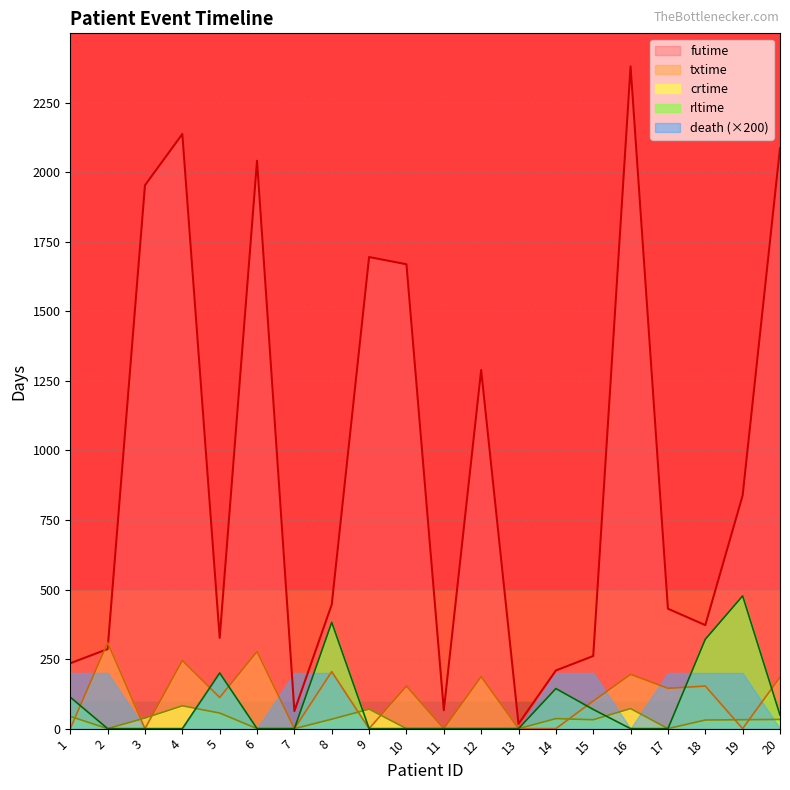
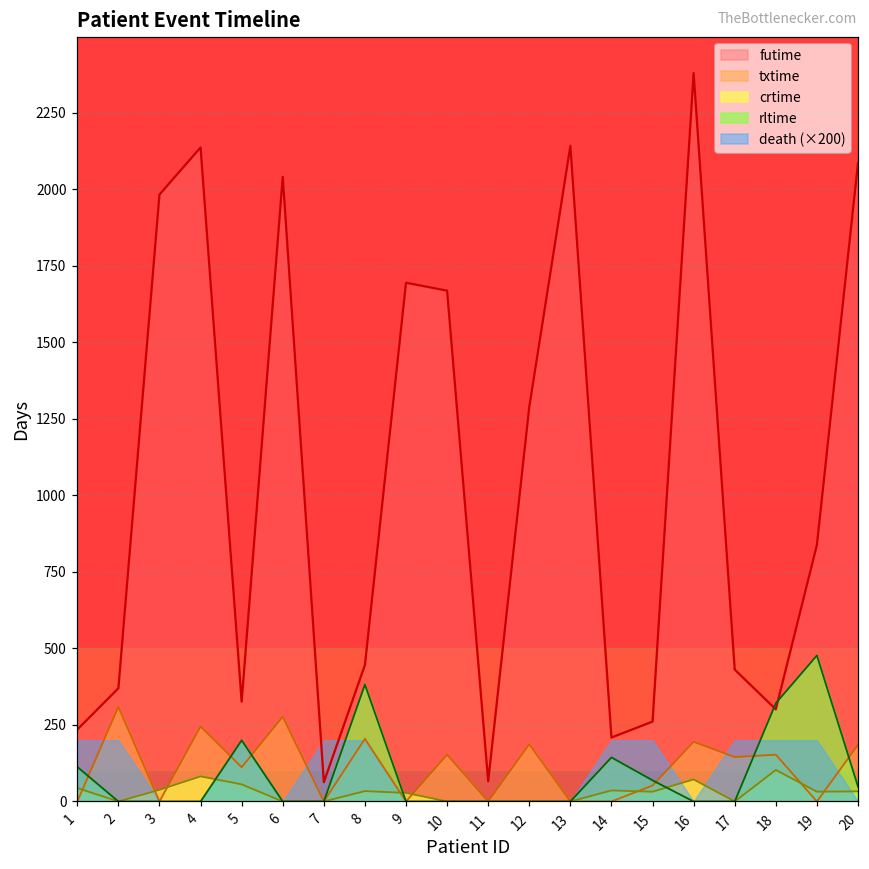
  {
    "futime": {
      "1": 240,
-     "2": 290,
-     "3": 1950,
+     "2": 370,
+     "3": 1980,
      "4": 2140,
      "5": 330,
      "6": 2040,
      "7": 60,
      "8": 450,
      "9": 1700,
      "10": 1670,
      "11": 70,
      "12": 1290,
-     "13": 20,
+     "13": 2140,
      "15": 260,
      "16": 2380,
      "17": 430,
-     "18": 370,
+     "18": 300,
      "19": 840,
      "20": 2090
    },
    "txtime": {
      "1": 0,
      "2": 310,
      "4": 250,
      "5": 110,
      "6": 280,
      "10": 150,
      "12": 190,
      "14": 0,
-     "15": 100,
+     "15": 50,
      "16": 200,
      "17": 150,
      "18": 150,
      "19": 0,
      "20": 190
    },
    "crtime": {
      "1": 40,
      "3": 40,
      "4": 80,
      "5": 60,
      "8": 30,
-     "9": 70,
+     "9": 30,
      "14": 40,
      "15": 30,
      "16": 70,
-     "18": 30,
+     "18": 100,
      "19": 30,
      "20": 30
    },
    "rltime": {
      "1": 110,
      "8": 380,
      "14": 140,
      "15": 70,
      "18": 320,
      "19": 480,
      "20": 50
    },
    "death (×200)": {
      "1": 200,
      "2": 200,
      "7": 200,
      "15": 200,
      "17": 200,
      "18": 200,
      "19": 200,
      "20": 0
    }
  }
